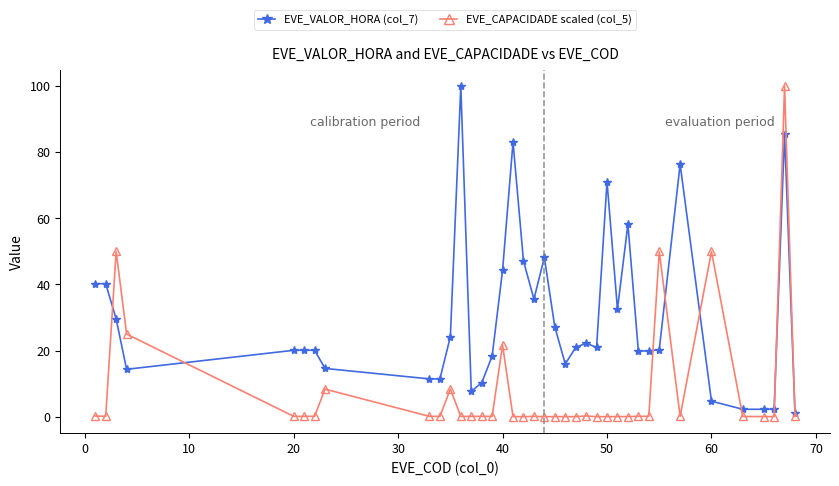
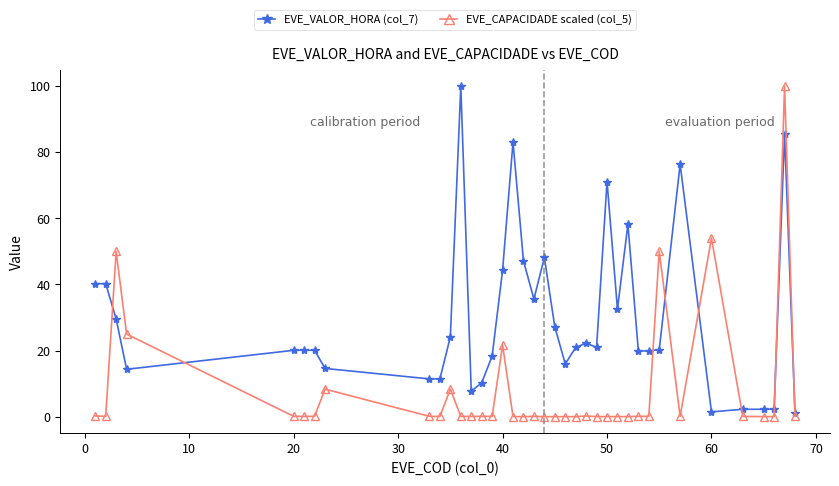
  {
    "EVE_VALOR_HORA (col_7)": {
      "20": 20,
      "40": 44,
      "50": 71,
-     "60": 5
+     "60": 1
    },
    "EVE_CAPACIDADE scaled (col_5)": {
      "20": 0,
      "40": 22,
      "50": 0,
-     "60": 50
+     "60": 54
    }
  }
